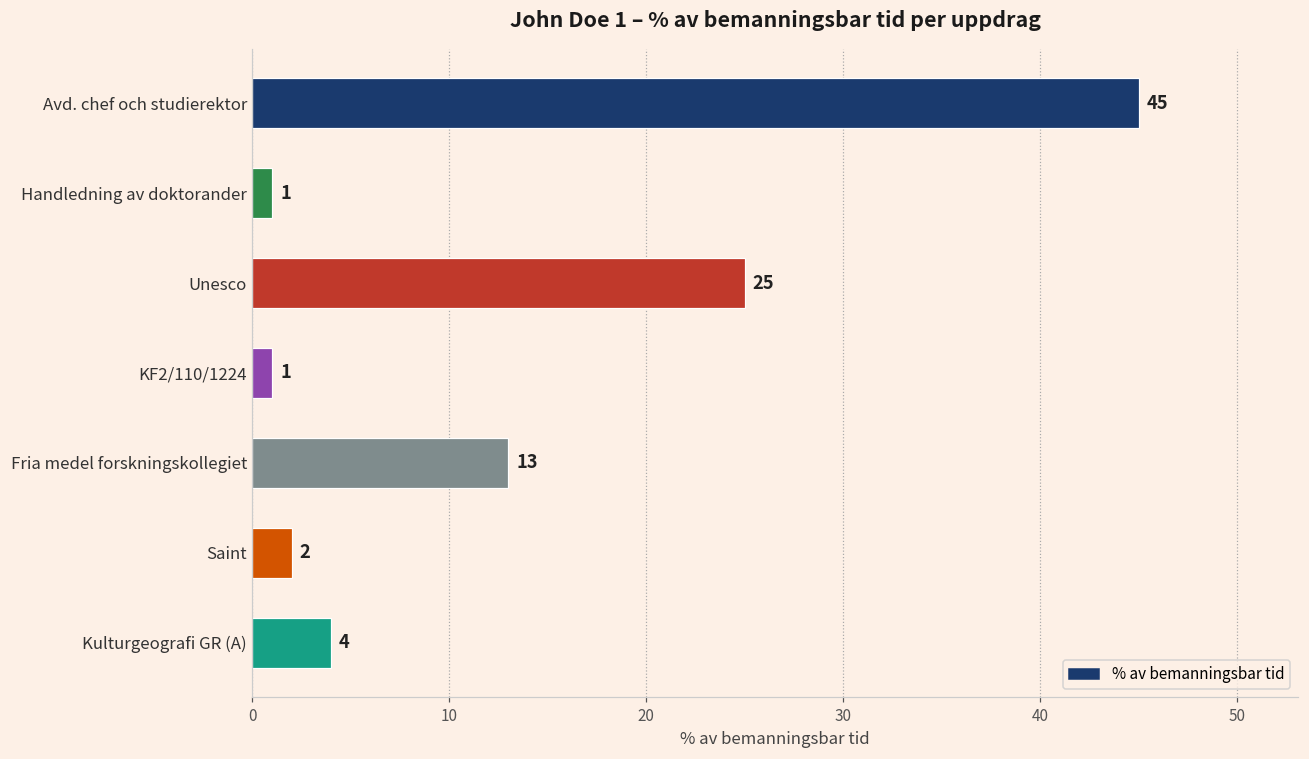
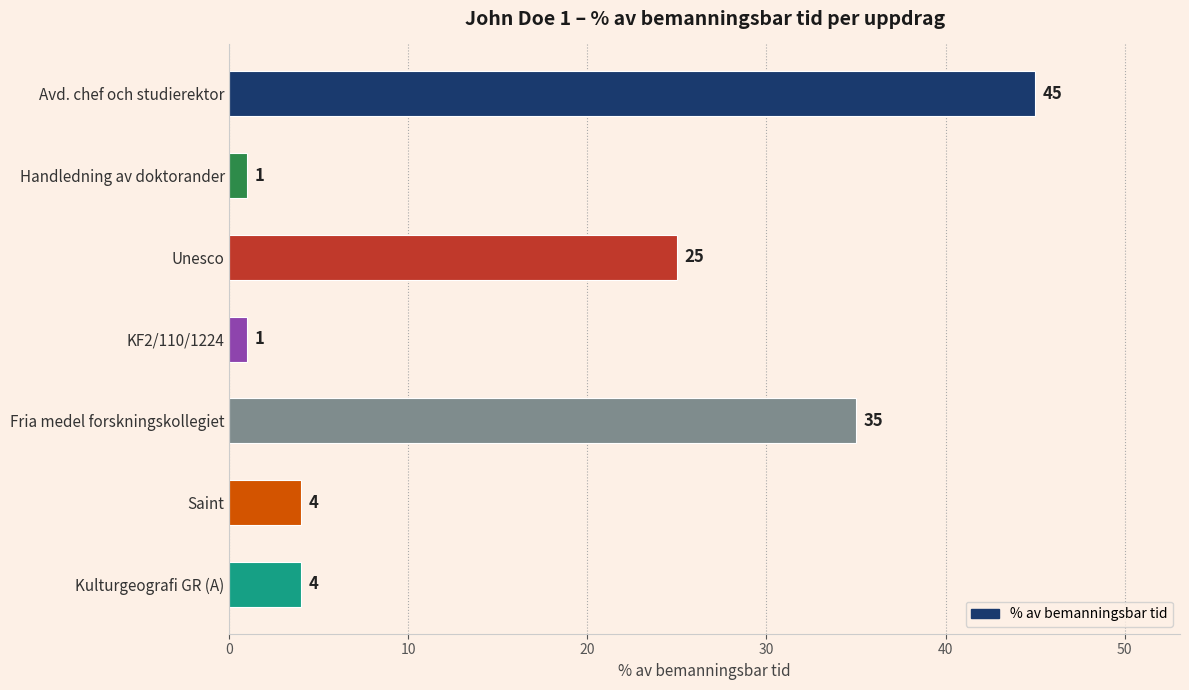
  {
    "Avd. chef och studierektor": 45,
    "Handledning av doktorander": 1,
    "Unesco": 25,
    "KF2/110/1224": 1,
-   "Fria medel forskningskollegiet": 13,
-   "Saint": 2,
+   "Fria medel forskningskollegiet": 35,
+   "Saint": 4,
    "Kulturgeografi GR (A)": 4
  }
